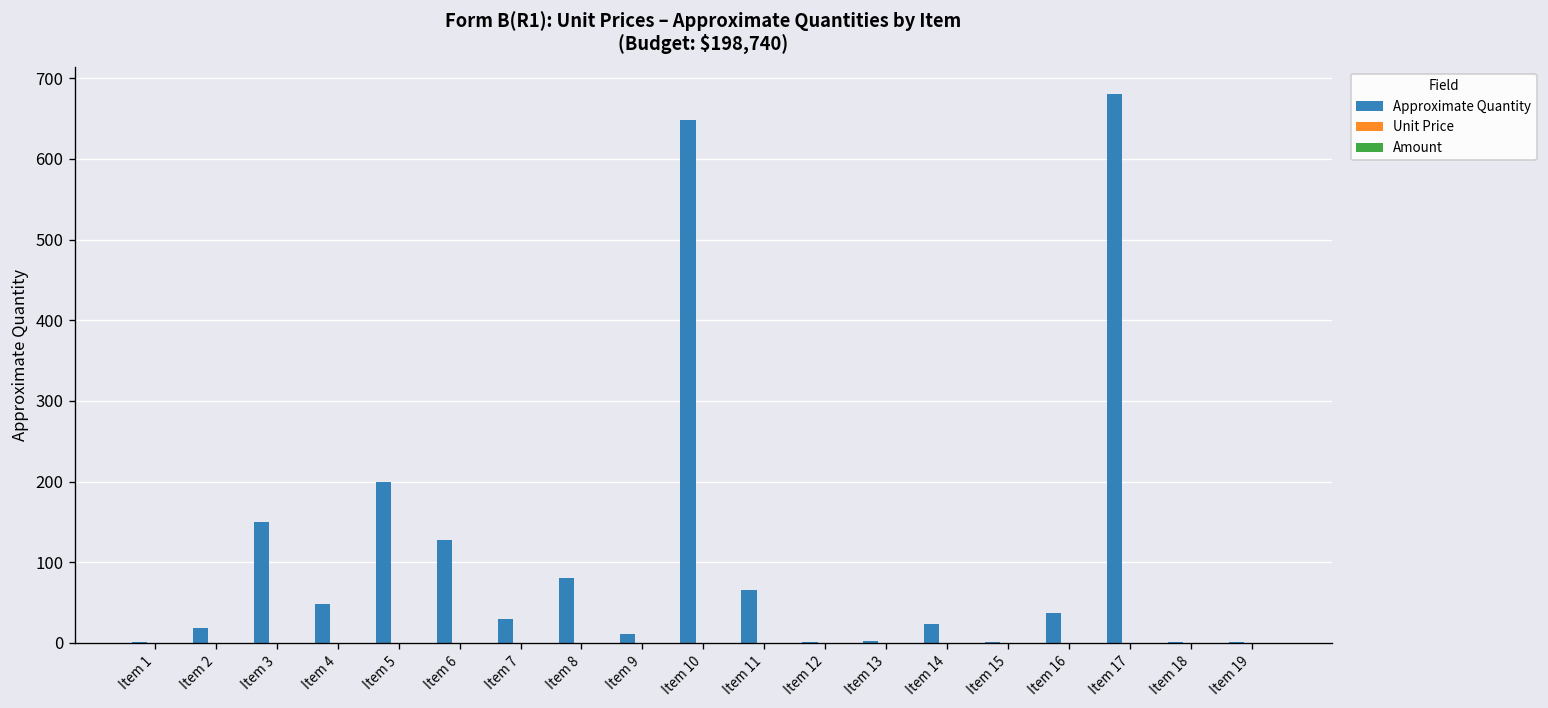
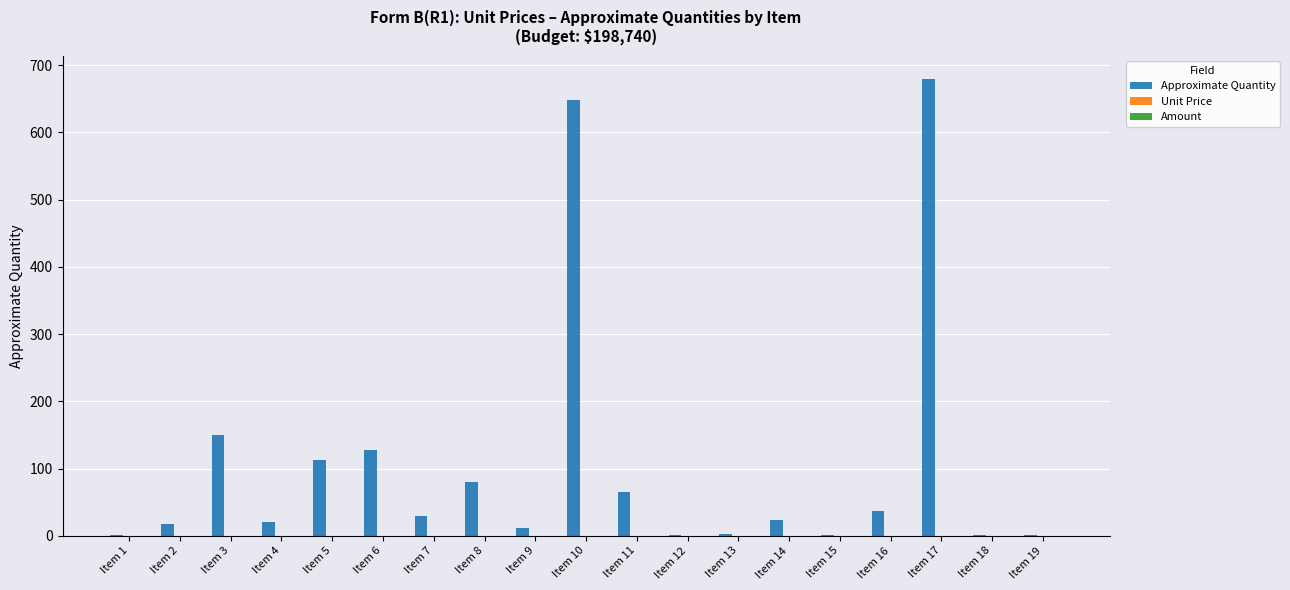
  {
    "Approximate Quantity": {
      "Item 2": 20,
      "Item 3": 150,
-     "Item 4": 50,
-     "Item 5": 200,
+     "Item 4": 20,
+     "Item 5": 110,
      "Item 6": 130,
      "Item 7": 30,
      "Item 8": 80,
      "Item 9": 10,
      "Item 10": 650,
      "Item 11": 70,
      "Item 14": 20,
      "Item 16": 40,
      "Item 17": 680
    },
    "Unit Price": {
      "Item 1": 0,
      "Item 2": 0,
      "Item 3": 0,
      "Item 4": 0,
      "Item 5": 0,
      "Item 6": 0,
      "Item 7": 0,
      "Item 8": 0,
      "Item 9": 0,
      "Item 10": 0,
      "Item 11": 0,
      "Item 12": 0,
      "Item 13": 0,
      "Item 14": 0,
      "Item 15": 0,
      "Item 16": 0,
      "Item 17": 0,
      "Item 18": 0,
      "Item 19": 0
    },
    "Amount": {
      "Item 1": 0,
      "Item 2": 0,
      "Item 3": 0,
      "Item 4": 0,
      "Item 5": 0,
      "Item 6": 0,
      "Item 7": 0,
      "Item 8": 0,
      "Item 9": 0,
      "Item 10": 0,
      "Item 11": 0,
      "Item 12": 0,
      "Item 13": 0,
      "Item 14": 0,
      "Item 15": 0,
      "Item 16": 0,
      "Item 17": 0,
      "Item 18": 0,
      "Item 19": 0
    }
  }
